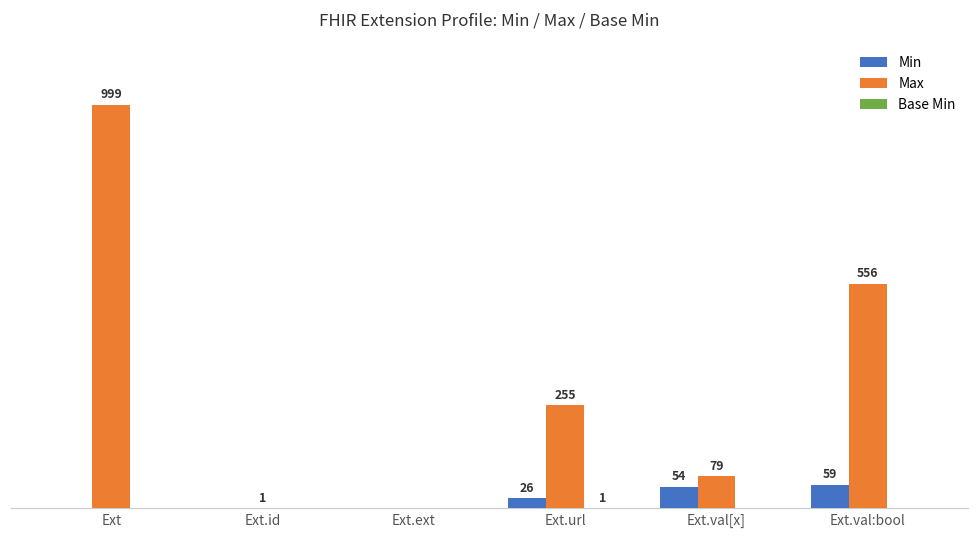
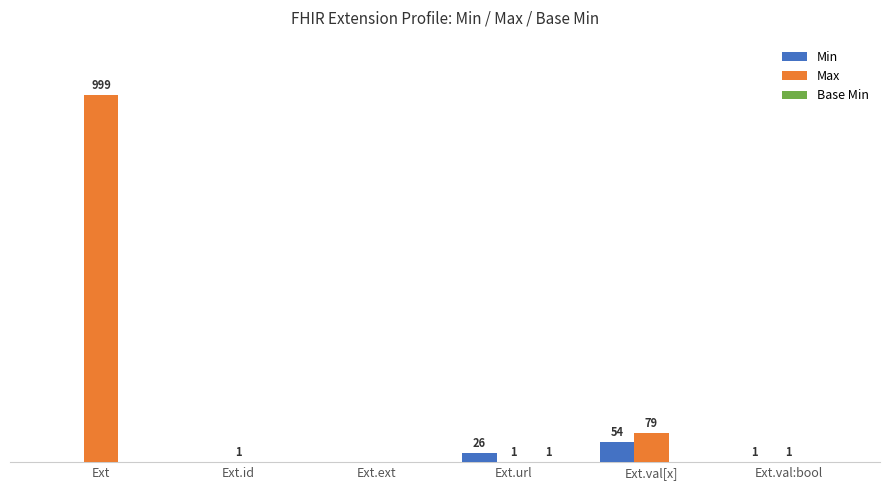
  {
    "Min": {
      "Ext.url": 26,
      "Ext.val[x]": 54,
-     "Ext.val:bool": 59
+     "Ext.val:bool": 1
    },
    "Max": {
      "Ext": 999,
      "Ext.id": 1,
-     "Ext.url": 255,
+     "Ext.url": 1,
      "Ext.val[x]": 79,
-     "Ext.val:bool": 556
+     "Ext.val:bool": 1
    },
    "Base Min": {
      "Ext.url": 1
    }
  }
